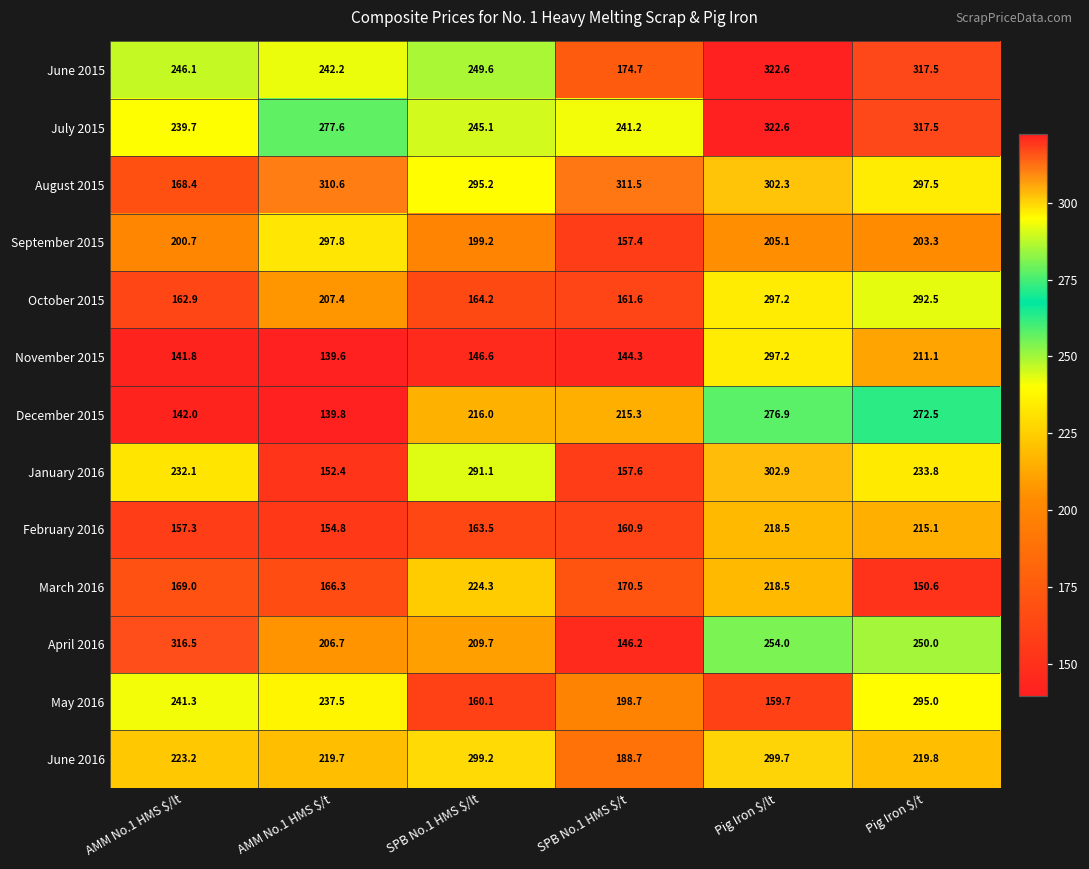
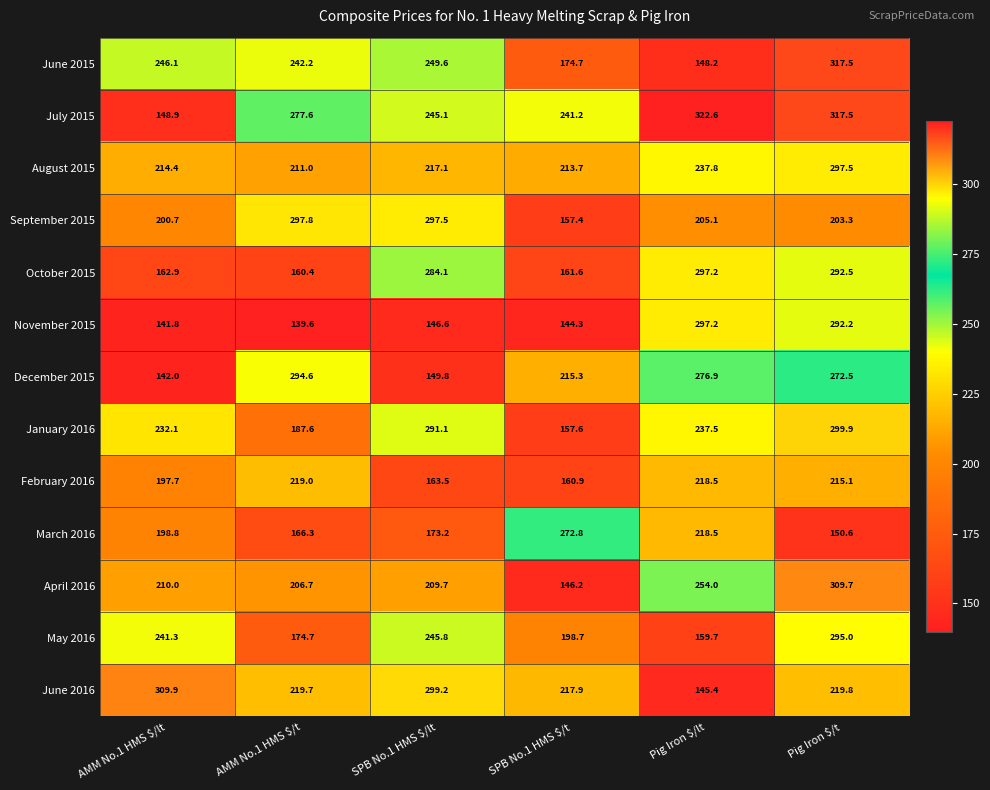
  {
    "June 2015": {
      "AMM No.1 HMS $/lt": 246.1,
      "AMM No.1 HMS $/t": 242.2,
      "SPB No.1 HMS $/lt": 249.6,
      "SPB No.1 HMS $/t": 174.7,
-     "Pig Iron $/lt": 322.6,
+     "Pig Iron $/lt": 148.2,
      "Pig Iron $/t": 317.5
    },
    "July 2015": {
-     "AMM No.1 HMS $/lt": 239.7,
+     "AMM No.1 HMS $/lt": 148.9,
      "AMM No.1 HMS $/t": 277.6,
      "SPB No.1 HMS $/lt": 245.1,
      "SPB No.1 HMS $/t": 241.2,
      "Pig Iron $/lt": 322.6,
      "Pig Iron $/t": 317.5
    },
    "August 2015": {
-     "AMM No.1 HMS $/lt": 168.4,
-     "AMM No.1 HMS $/t": 310.6,
-     "SPB No.1 HMS $/lt": 295.2,
-     "SPB No.1 HMS $/t": 311.5,
-     "Pig Iron $/lt": 302.3,
+     "AMM No.1 HMS $/lt": 214.4,
+     "AMM No.1 HMS $/t": 211.0,
+     "SPB No.1 HMS $/lt": 217.1,
+     "SPB No.1 HMS $/t": 213.7,
+     "Pig Iron $/lt": 237.8,
      "Pig Iron $/t": 297.5
    },
    "September 2015": {
      "AMM No.1 HMS $/lt": 200.7,
      "AMM No.1 HMS $/t": 297.8,
-     "SPB No.1 HMS $/lt": 199.2,
+     "SPB No.1 HMS $/lt": 297.5,
      "SPB No.1 HMS $/t": 157.4,
      "Pig Iron $/lt": 205.1,
      "Pig Iron $/t": 203.3
    },
    "October 2015": {
      "AMM No.1 HMS $/lt": 162.9,
-     "AMM No.1 HMS $/t": 207.4,
-     "SPB No.1 HMS $/lt": 164.2,
+     "AMM No.1 HMS $/t": 160.4,
+     "SPB No.1 HMS $/lt": 284.1,
      "SPB No.1 HMS $/t": 161.6,
      "Pig Iron $/lt": 297.2,
      "Pig Iron $/t": 292.5
    },
    "November 2015": {
      "AMM No.1 HMS $/lt": 141.8,
      "AMM No.1 HMS $/t": 139.6,
      "SPB No.1 HMS $/lt": 146.6,
      "SPB No.1 HMS $/t": 144.3,
      "Pig Iron $/lt": 297.2,
-     "Pig Iron $/t": 211.1
+     "Pig Iron $/t": 292.2
    },
    "December 2015": {
      "AMM No.1 HMS $/lt": 142.0,
-     "AMM No.1 HMS $/t": 139.8,
-     "SPB No.1 HMS $/lt": 216.0,
+     "AMM No.1 HMS $/t": 294.6,
+     "SPB No.1 HMS $/lt": 149.8,
      "SPB No.1 HMS $/t": 215.3,
      "Pig Iron $/lt": 276.9,
      "Pig Iron $/t": 272.5
    },
    "January 2016": {
      "AMM No.1 HMS $/lt": 232.1,
-     "AMM No.1 HMS $/t": 152.4,
+     "AMM No.1 HMS $/t": 187.6,
      "SPB No.1 HMS $/lt": 291.1,
      "SPB No.1 HMS $/t": 157.6,
-     "Pig Iron $/lt": 302.9,
-     "Pig Iron $/t": 233.8
+     "Pig Iron $/lt": 237.5,
+     "Pig Iron $/t": 299.9
    },
    "February 2016": {
-     "AMM No.1 HMS $/lt": 157.3,
-     "AMM No.1 HMS $/t": 154.8,
+     "AMM No.1 HMS $/lt": 197.7,
+     "AMM No.1 HMS $/t": 219.0,
      "SPB No.1 HMS $/lt": 163.5,
      "SPB No.1 HMS $/t": 160.9,
      "Pig Iron $/lt": 218.5,
      "Pig Iron $/t": 215.1
    },
    "March 2016": {
-     "AMM No.1 HMS $/lt": 169.0,
+     "AMM No.1 HMS $/lt": 198.8,
      "AMM No.1 HMS $/t": 166.3,
-     "SPB No.1 HMS $/lt": 224.3,
-     "SPB No.1 HMS $/t": 170.5,
+     "SPB No.1 HMS $/lt": 173.2,
+     "SPB No.1 HMS $/t": 272.8,
      "Pig Iron $/lt": 218.5,
      "Pig Iron $/t": 150.6
    },
    "April 2016": {
-     "AMM No.1 HMS $/lt": 316.5,
+     "AMM No.1 HMS $/lt": 210.0,
      "AMM No.1 HMS $/t": 206.7,
      "SPB No.1 HMS $/lt": 209.7,
      "SPB No.1 HMS $/t": 146.2,
      "Pig Iron $/lt": 254.0,
-     "Pig Iron $/t": 250.0
+     "Pig Iron $/t": 309.7
    },
    "May 2016": {
      "AMM No.1 HMS $/lt": 241.3,
-     "AMM No.1 HMS $/t": 237.5,
-     "SPB No.1 HMS $/lt": 160.1,
+     "AMM No.1 HMS $/t": 174.7,
+     "SPB No.1 HMS $/lt": 245.8,
      "SPB No.1 HMS $/t": 198.7,
      "Pig Iron $/lt": 159.7,
      "Pig Iron $/t": 295.0
    },
    "June 2016": {
-     "AMM No.1 HMS $/lt": 223.2,
+     "AMM No.1 HMS $/lt": 309.9,
      "AMM No.1 HMS $/t": 219.7,
      "SPB No.1 HMS $/lt": 299.2,
-     "SPB No.1 HMS $/t": 188.7,
-     "Pig Iron $/lt": 299.7,
+     "SPB No.1 HMS $/t": 217.9,
+     "Pig Iron $/lt": 145.4,
      "Pig Iron $/t": 219.8
    }
  }
